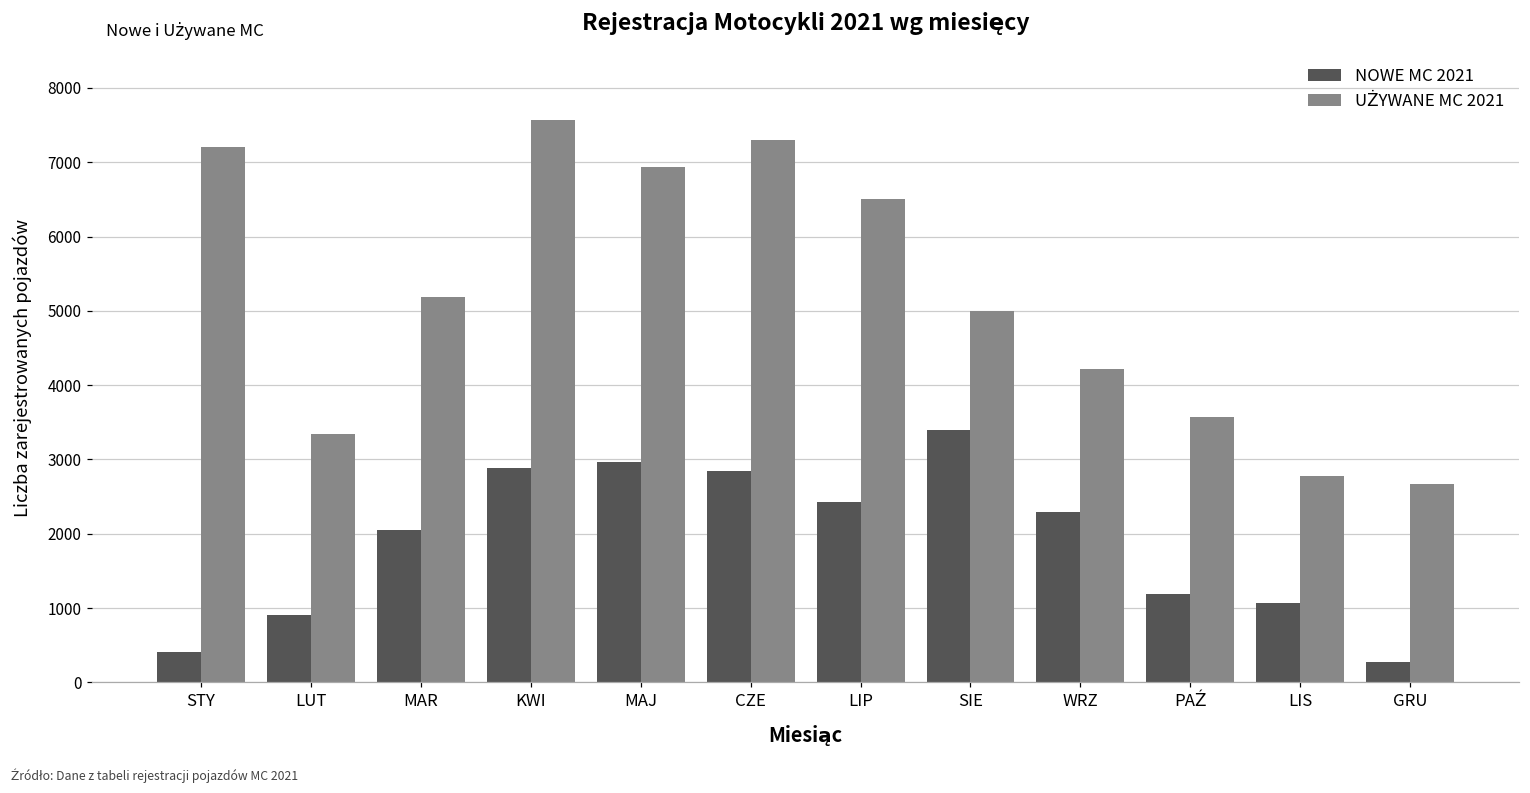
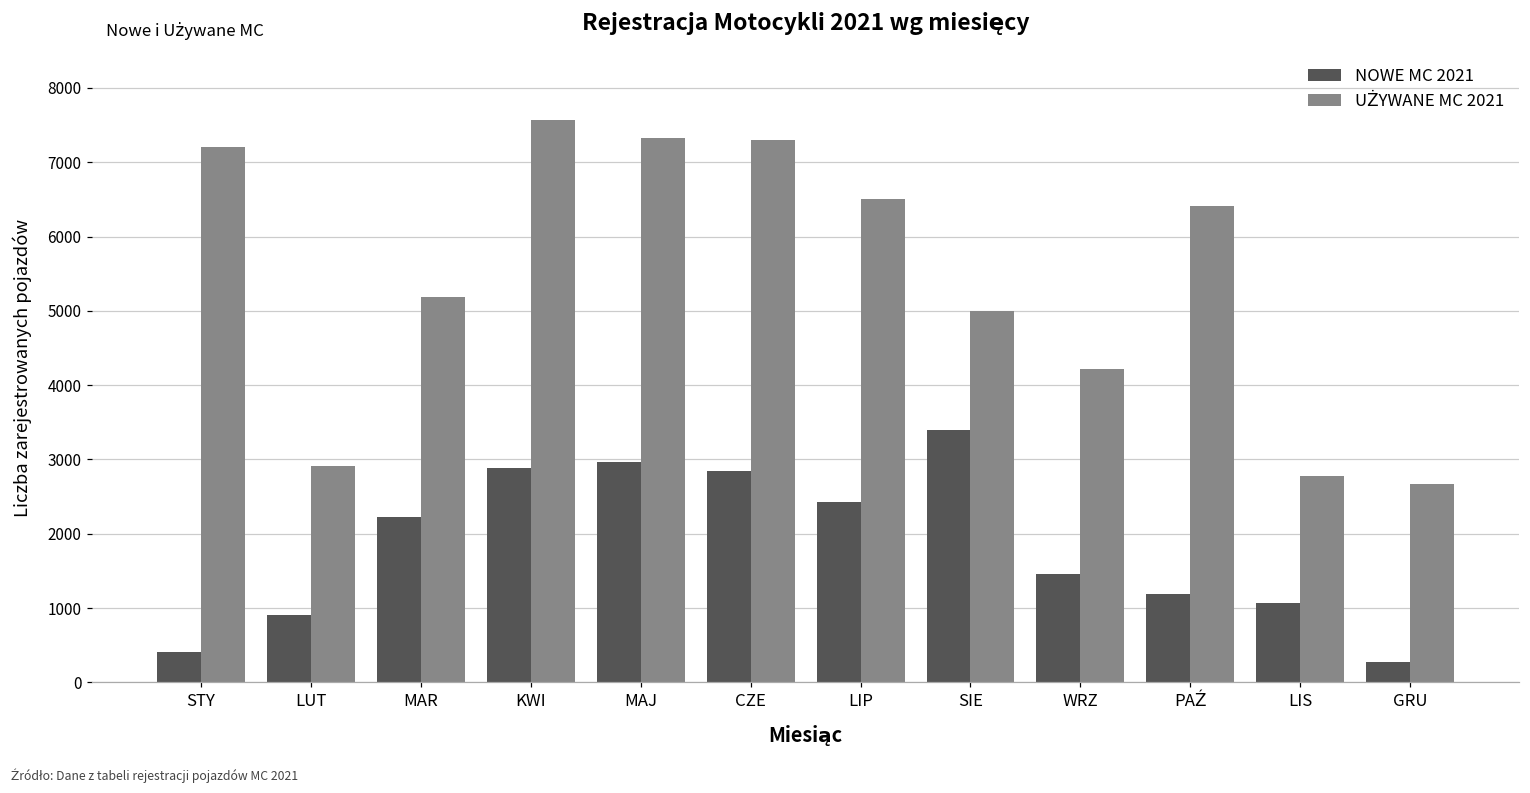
  {
    "NOWE MC 2021": {
      "STY": 400,
      "LUT": 900,
-     "MAR": 2100,
+     "MAR": 2200,
      "KWI": 2900,
      "MAJ": 3000,
      "CZE": 2800,
      "LIP": 2400,
      "SIE": 3400,
-     "WRZ": 2300,
+     "WRZ": 1500,
      "PAŹ": 1200,
      "LIS": 1100,
      "GRU": 300
    },
    "UŻYWANE MC 2021": {
      "STY": 7200,
-     "LUT": 3300,
+     "LUT": 2900,
      "MAR": 5200,
      "KWI": 7600,
-     "MAJ": 6900,
+     "MAJ": 7300,
      "CZE": 7300,
      "LIP": 6500,
      "SIE": 5000,
      "WRZ": 4200,
-     "PAŹ": 3600,
+     "PAŹ": 6400,
      "LIS": 2800,
      "GRU": 2700
    }
  }
